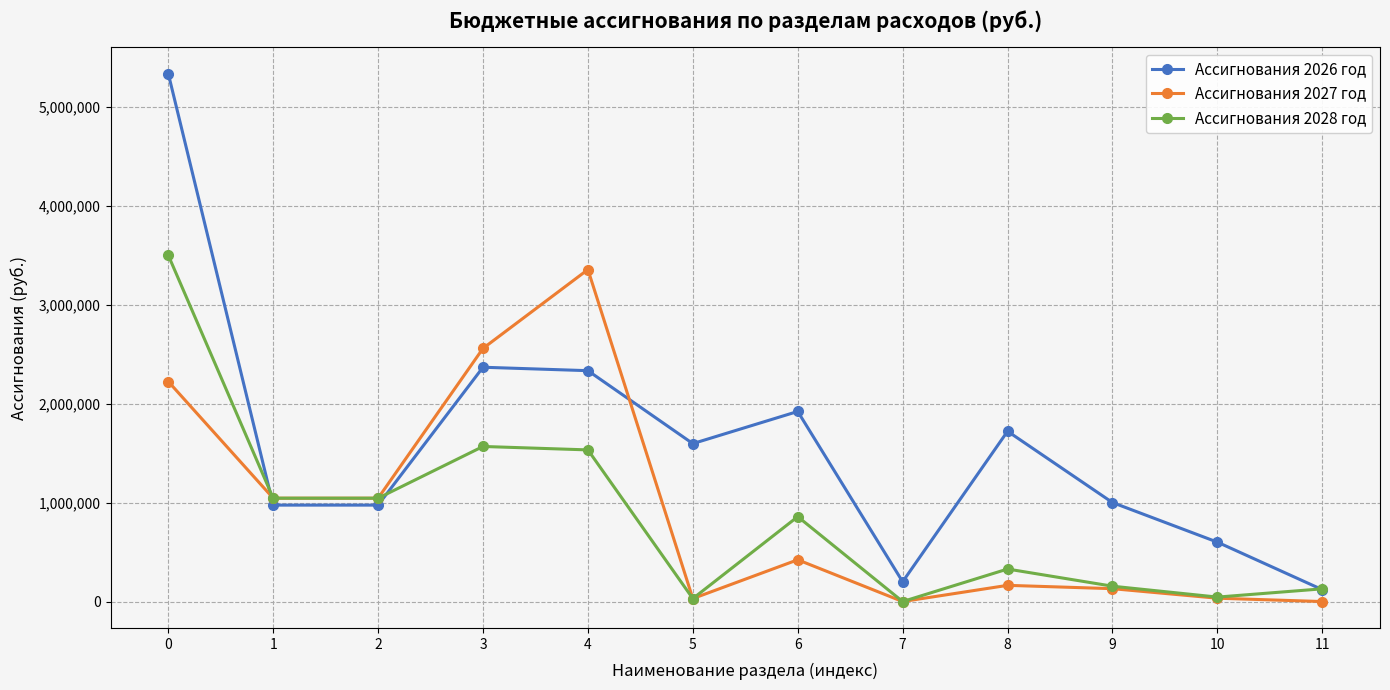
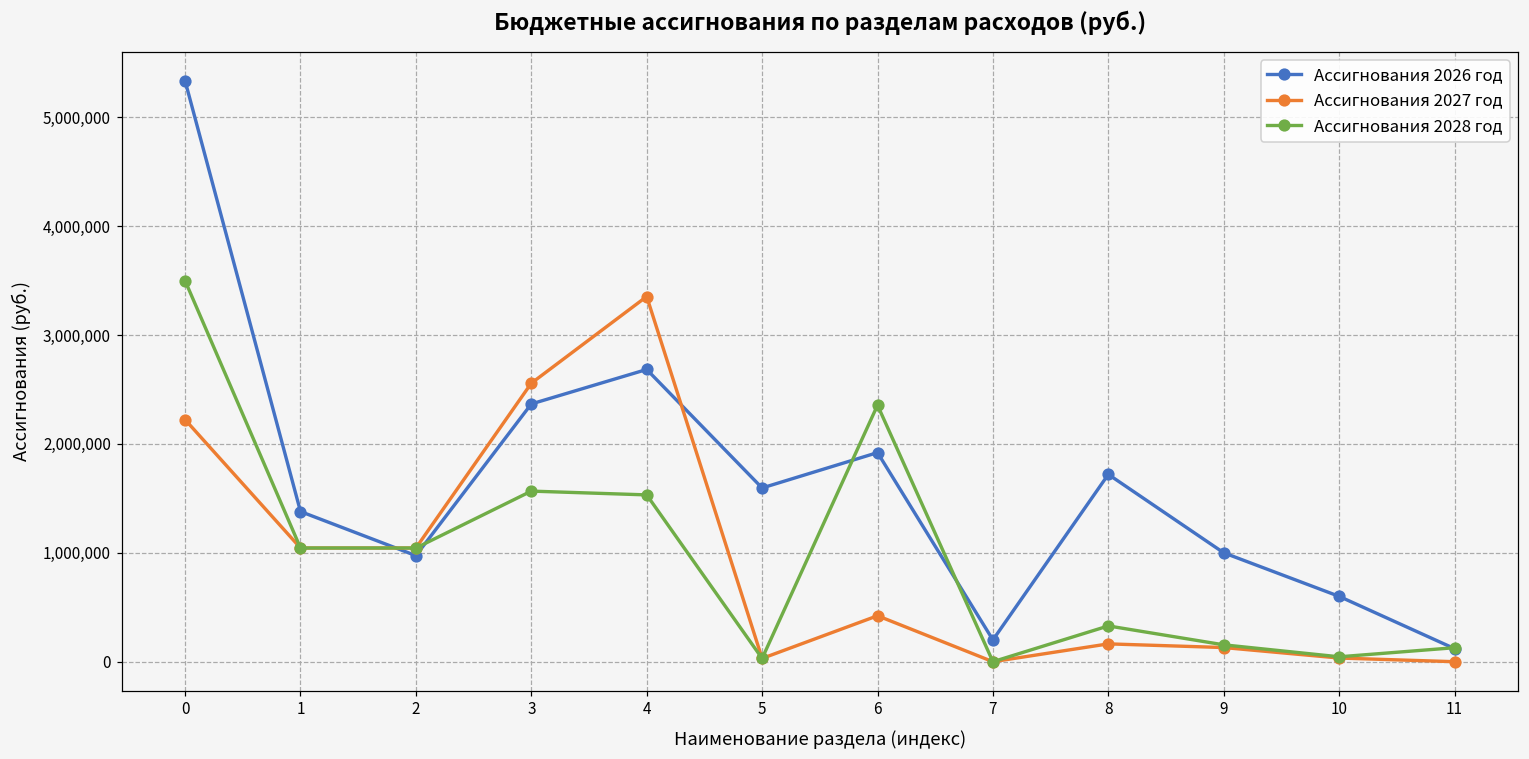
  {
    "Ассигнования 2026 год": {
      "0": "5,300,000",
-     "1": "1,000,000",
+     "1": "1,400,000",
      "2": "1,000,000",
      "3": "2,400,000",
-     "4": "2,300,000",
+     "4": "2,700,000",
      "5": "1,600,000",
      "6": "1,900,000",
      "7": "200,000",
      "8": "1,700,000",
      "9": "1,000,000",
      "10": "600,000"
    },
    "Ассигнования 2027 год": {
      "0": "2,200,000",
      "3": "2,600,000",
      "4": "3,400,000",
      "6": "400,000",
      "8": "200,000",
      "11": "0"
    },
    "Ассигнования 2028 год": {
      "0": "3,500,000",
      "3": "1,600,000",
      "4": "1,500,000",
-     "6": "900,000",
+     "6": "2,400,000",
      "8": "300,000"
    }
  }
